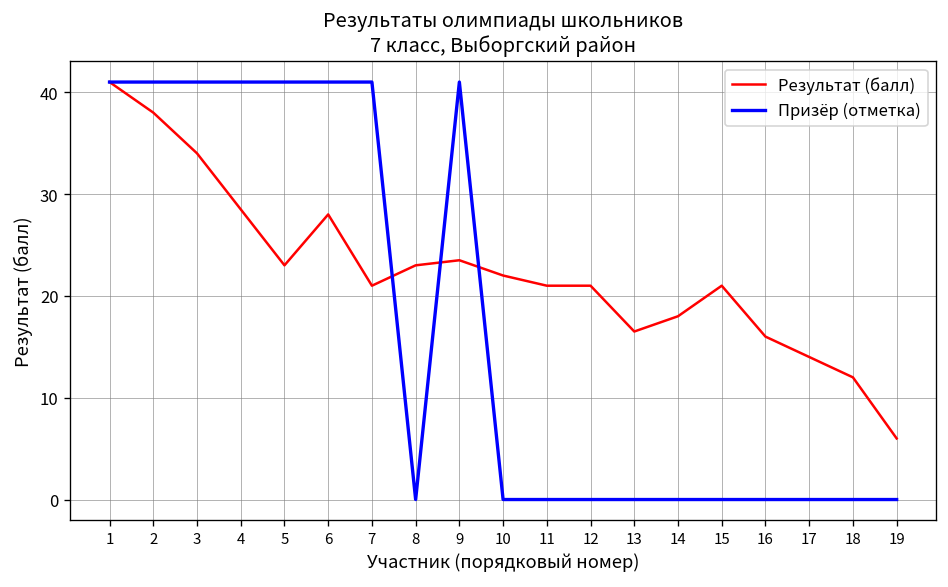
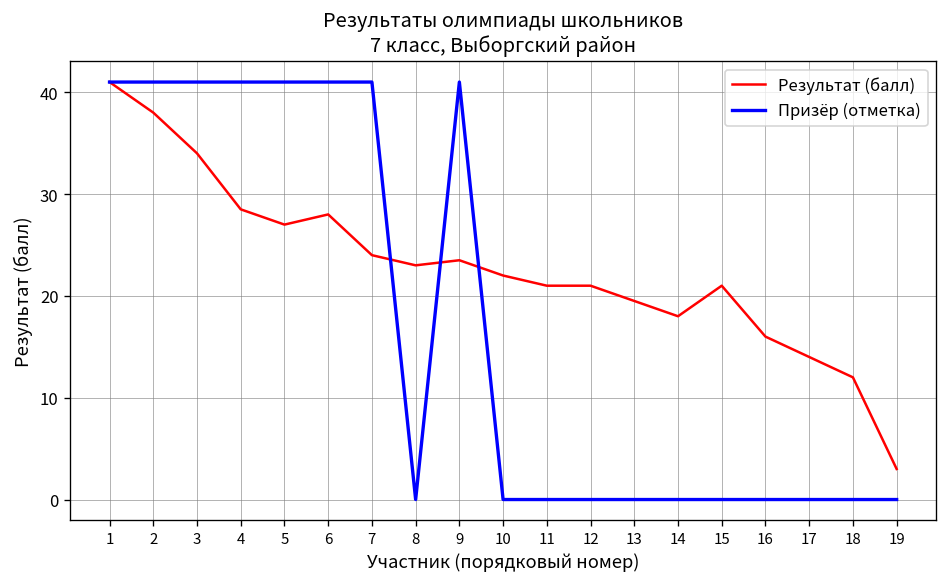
  {
    "Результат (балл)": {
      "2": 38,
      "3": 34,
      "4": 29,
-     "5": 23,
+     "5": 27,
      "6": 28,
-     "7": 21,
+     "7": 24,
      "8": 23,
      "9": 24,
      "10": 22,
      "11": 21,
      "12": 21,
-     "13": 17,
+     "13": 20,
      "14": 18,
      "15": 21,
      "16": 16,
      "17": 14,
      "18": 12,
-     "19": 6
+     "19": 3
    },
    "Призёр (отметка)": {
      "2": 41,
      "3": 41,
      "4": 41,
      "5": 41,
      "6": 41,
      "7": 41,
      "8": 0,
      "9": 41,
      "10": 0,
      "11": 0,
      "12": 0,
      "13": 0,
      "14": 0,
      "15": 0,
      "16": 0,
      "17": 0,
      "18": 0,
      "19": 0
    }
  }
